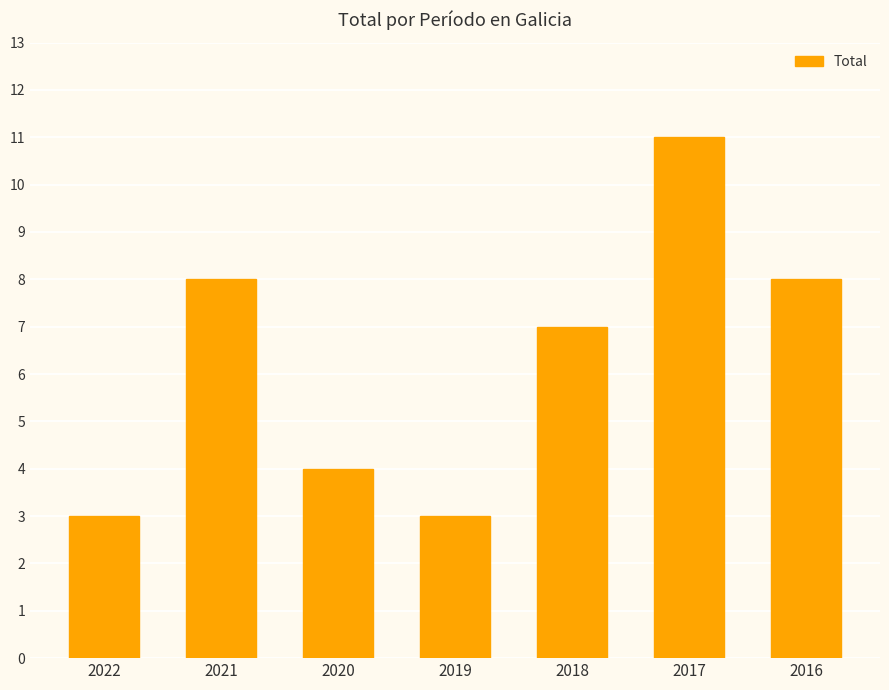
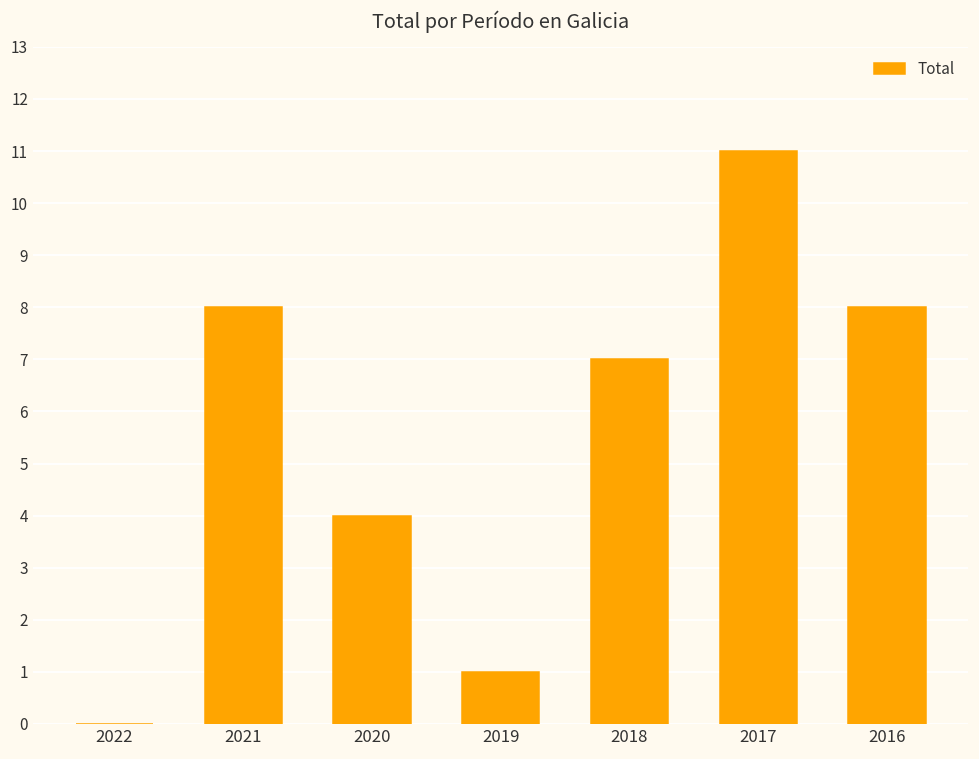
  {
-   "2022": 3,
+   "2022": 0,
    "2021": 8,
    "2020": 4,
-   "2019": 3,
+   "2019": 1,
    "2018": 7,
    "2017": 11,
    "2016": 8
  }
